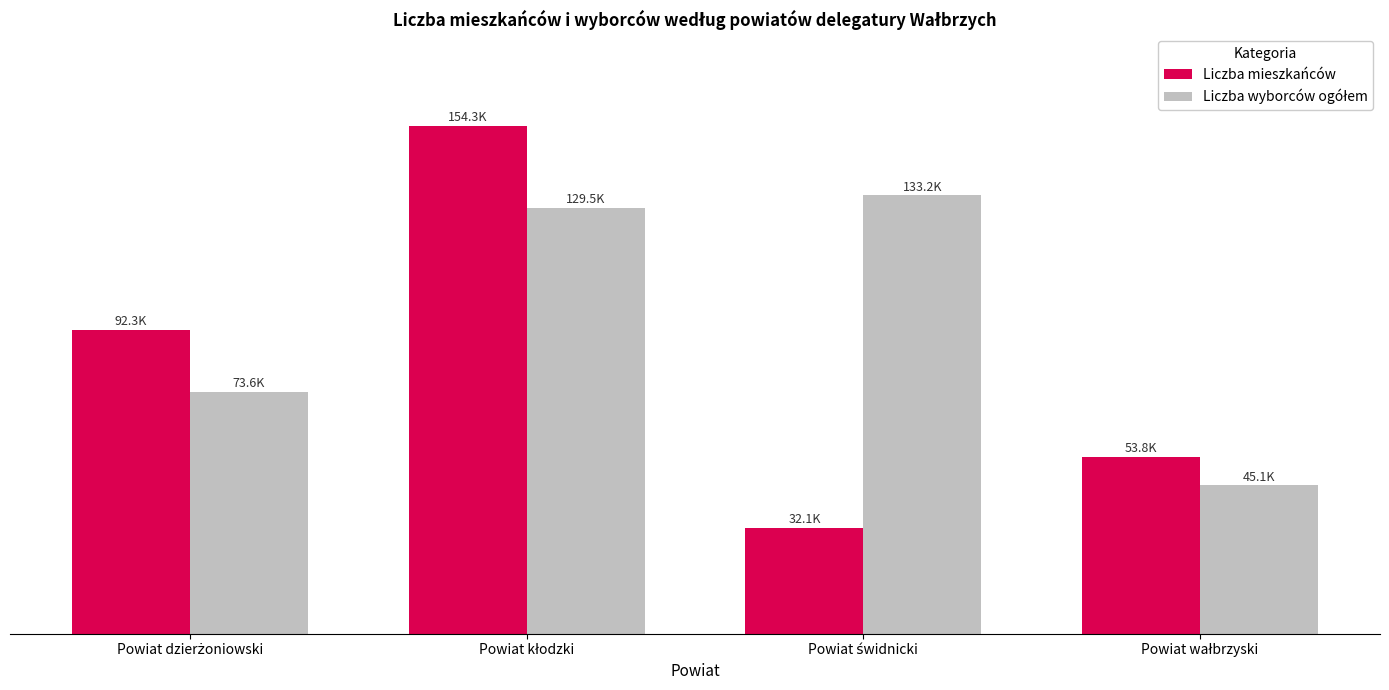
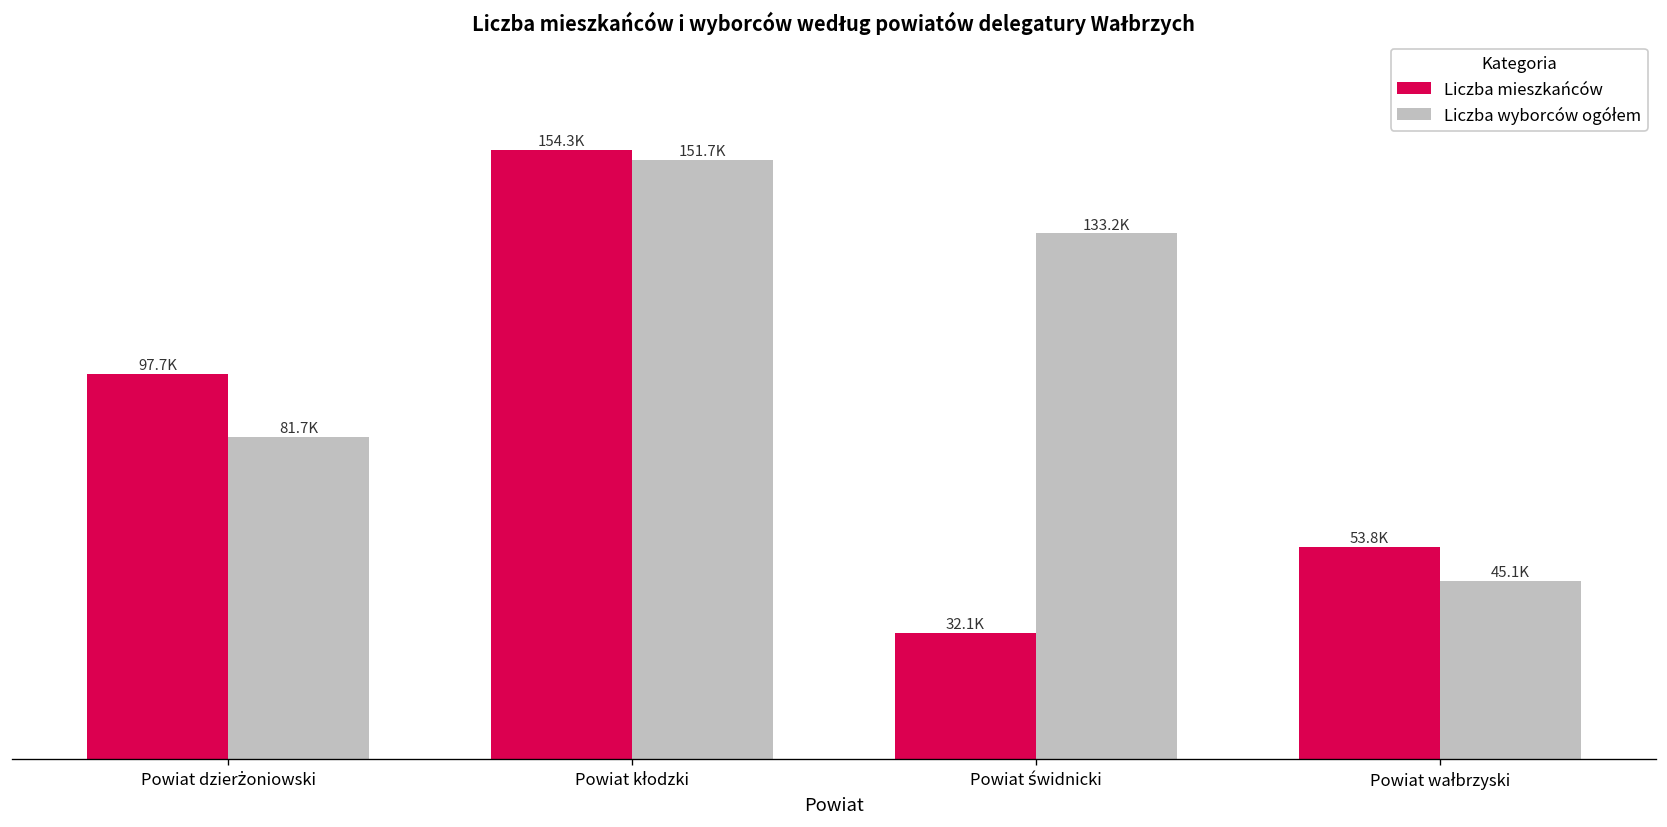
  {
    "Liczba mieszkańców": {
-     "Powiat dzierżoniowski": "92.3K",
+     "Powiat dzierżoniowski": "97.7K",
      "Powiat kłodzki": "154.3K",
      "Powiat świdnicki": "32.1K",
      "Powiat wałbrzyski": "53.8K"
    },
    "Liczba wyborców ogółem": {
-     "Powiat dzierżoniowski": "73.6K",
-     "Powiat kłodzki": "129.5K",
+     "Powiat dzierżoniowski": "81.7K",
+     "Powiat kłodzki": "151.7K",
      "Powiat świdnicki": "133.2K",
      "Powiat wałbrzyski": "45.1K"
    }
  }
